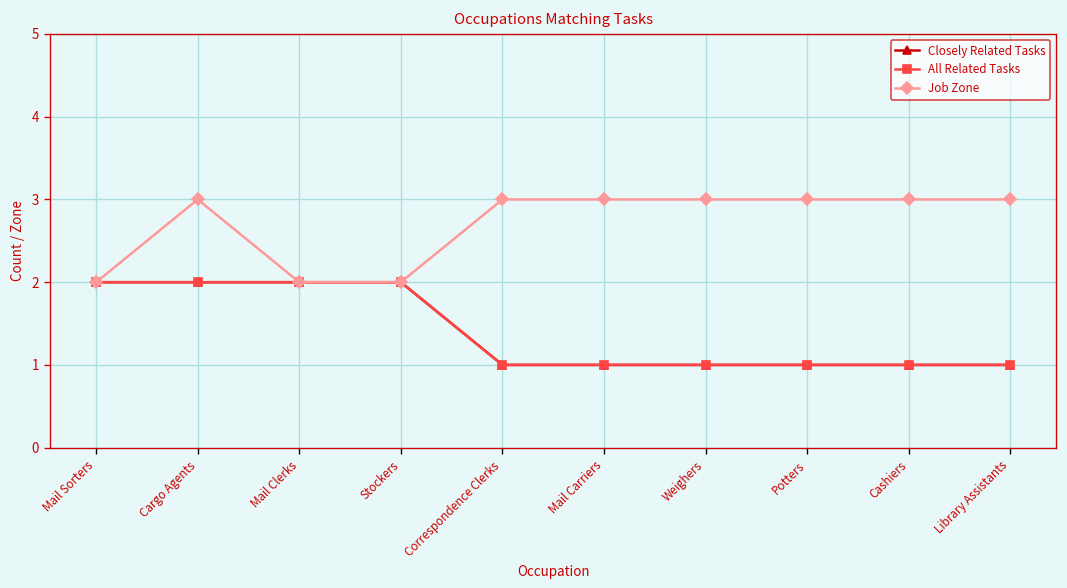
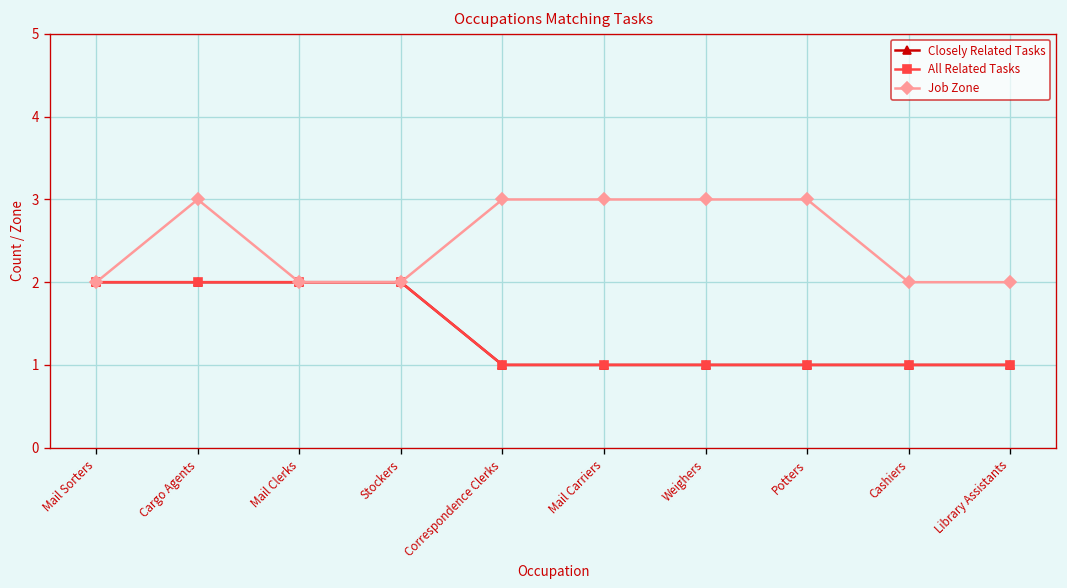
  {
    "All Related Tasks": {
      "Cargo Agents": 2,
      "Correspondence Clerks": 1,
      "Mail Carriers": 1,
      "Weighers": 1,
      "Potters": 1,
      "Cashiers": 1,
      "Library Assistants": 1
    },
    "Job Zone": {
      "Cargo Agents": 3,
      "Correspondence Clerks": 3,
      "Mail Carriers": 3,
      "Weighers": 3,
      "Potters": 3,
-     "Cashiers": 3,
-     "Library Assistants": 3
+     "Cashiers": 2,
+     "Library Assistants": 2
    }
  }
